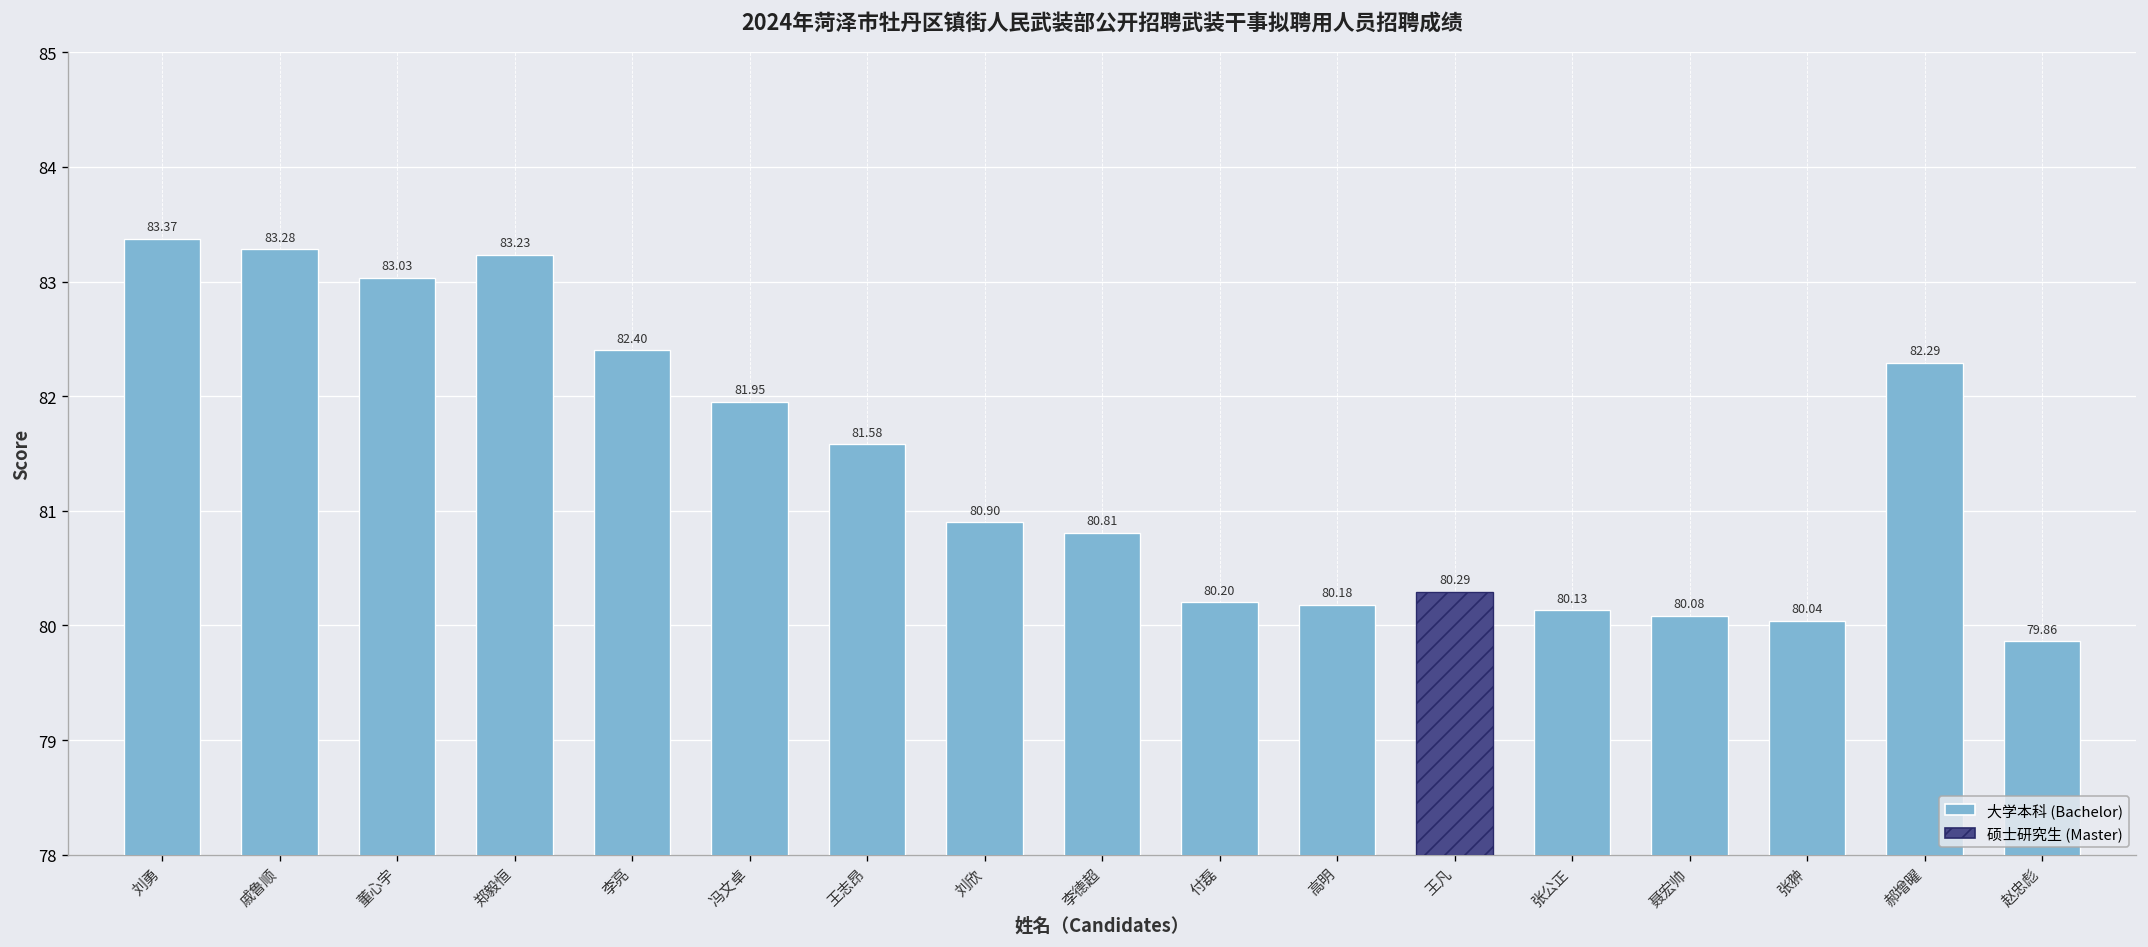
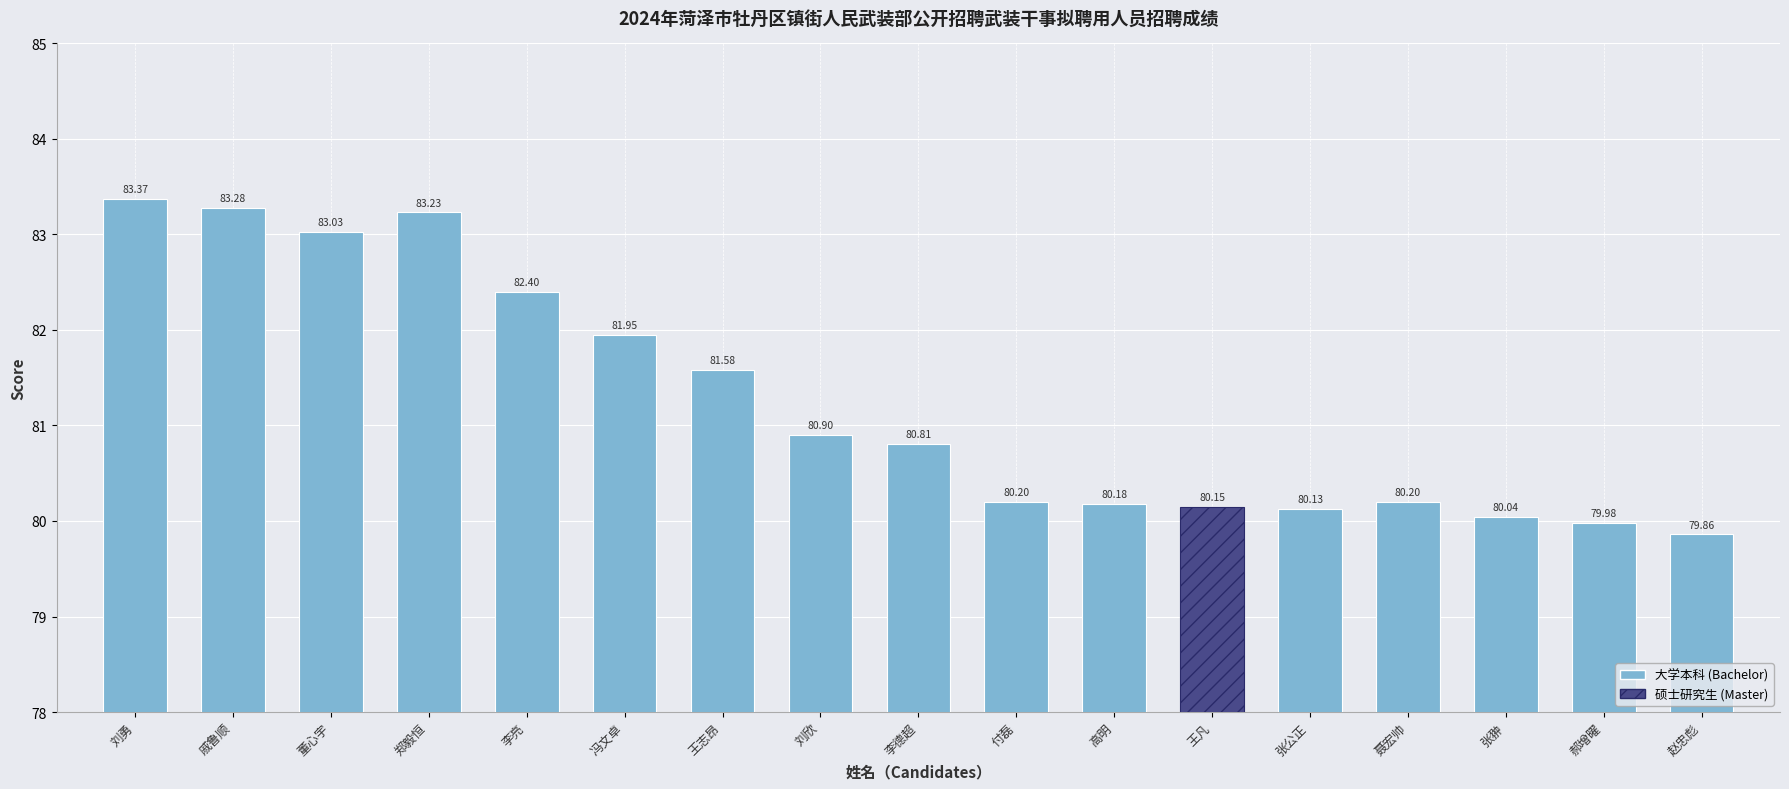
  {
    "刘勇": 83.37,
    "戚鲁顺": 83.28,
    "董心宇": 83.03,
    "郑毅恒": 83.23,
    "李亮": 82.40,
    "冯文卓": 81.95,
    "王志昂": 81.58,
    "刘欣": 80.90,
    "李德超": 80.81,
    "付磊": 80.20,
    "高明": 80.18,
-   "王凡": 80.29,
+   "王凡": 80.15,
    "张公正": 80.13,
-   "聂宏帅": 80.08,
+   "聂宏帅": 80.20,
    "张翀": 80.04,
-   "郝增曜": 82.29,
+   "郝增曜": 79.98,
    "赵忠彪": 79.86
  }
